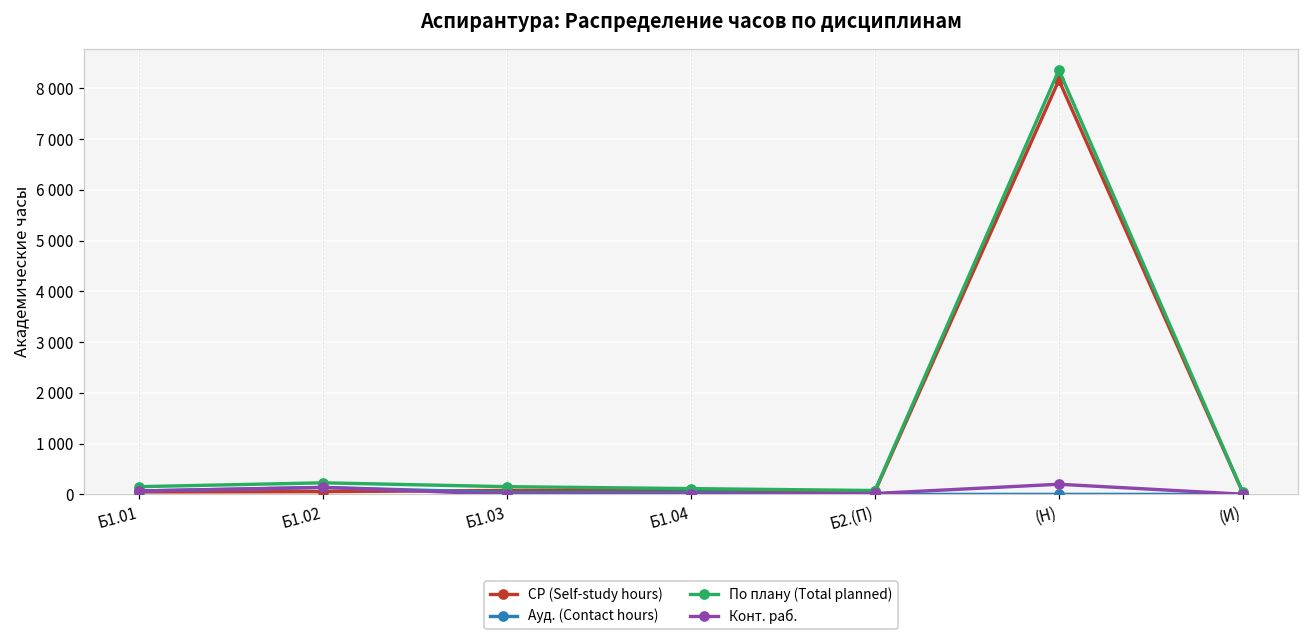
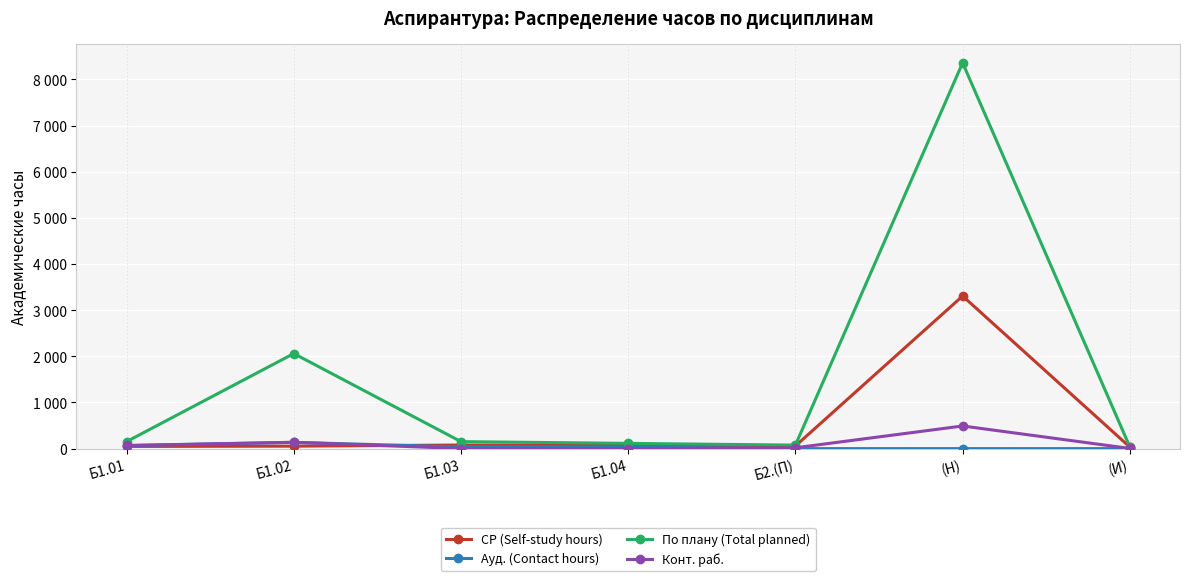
  {
    "СР (Self-study hours)": {
      "Б1.02": 100,
-     "(Н)": 8200
+     "(Н)": 3300
    },
    "Ауд. (Contact hours)": {
      "(Н)": 0
    },
    "По плану (Total planned)": {
      "Б1.01": 200,
-     "Б1.02": 200,
+     "Б1.02": 2100,
      "Б1.03": 200,
      "(Н)": 8400
    },
    "Конт. раб.": {
-     "(Н)": 200
+     "(Н)": 500
    }
  }
